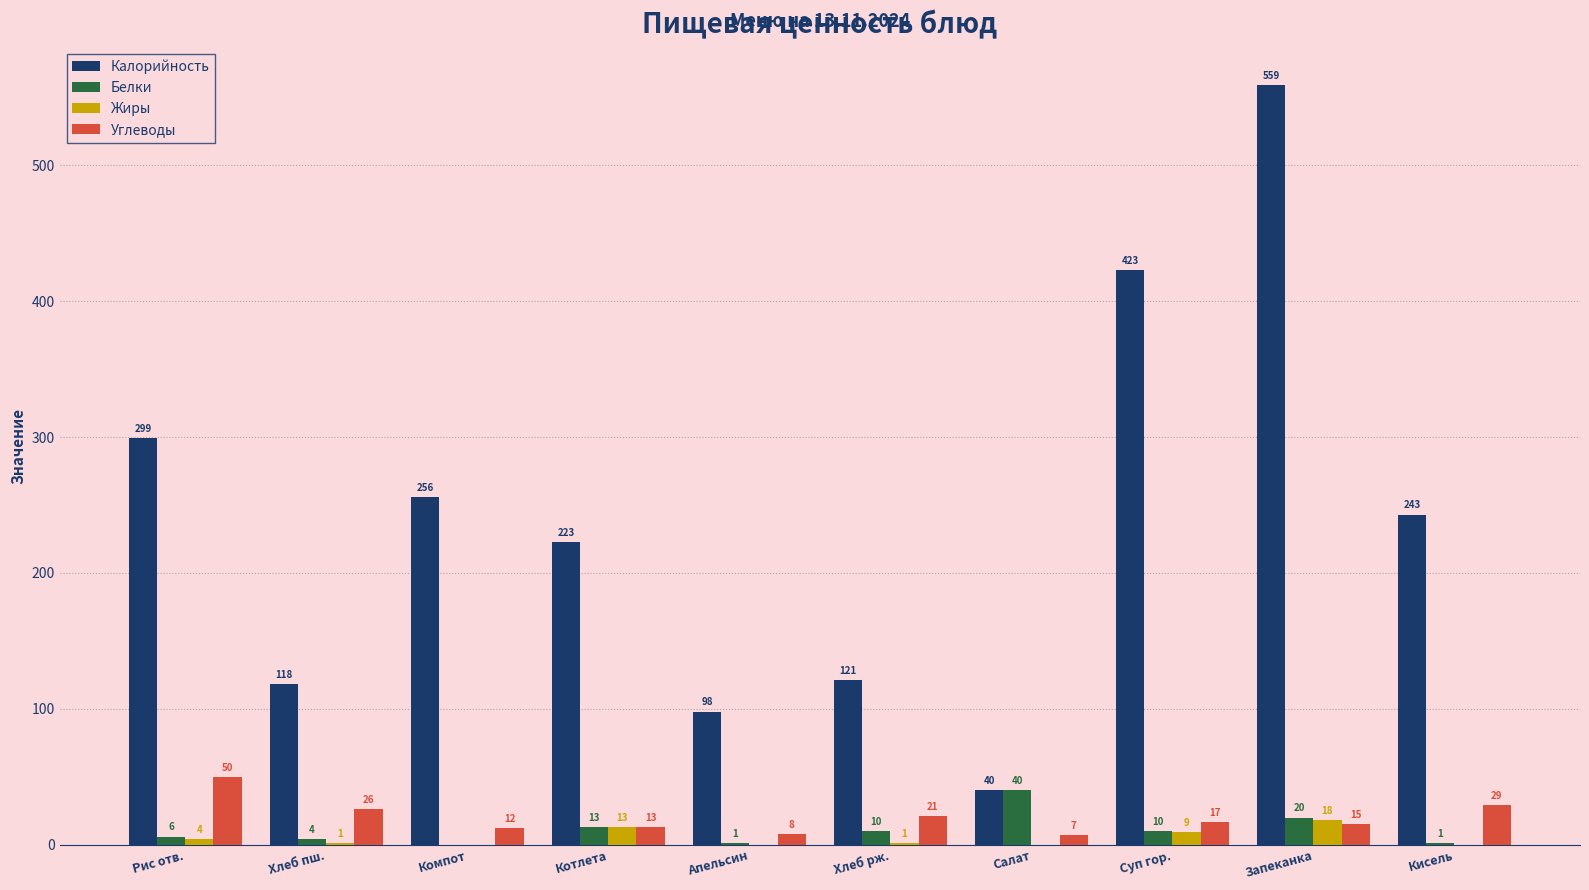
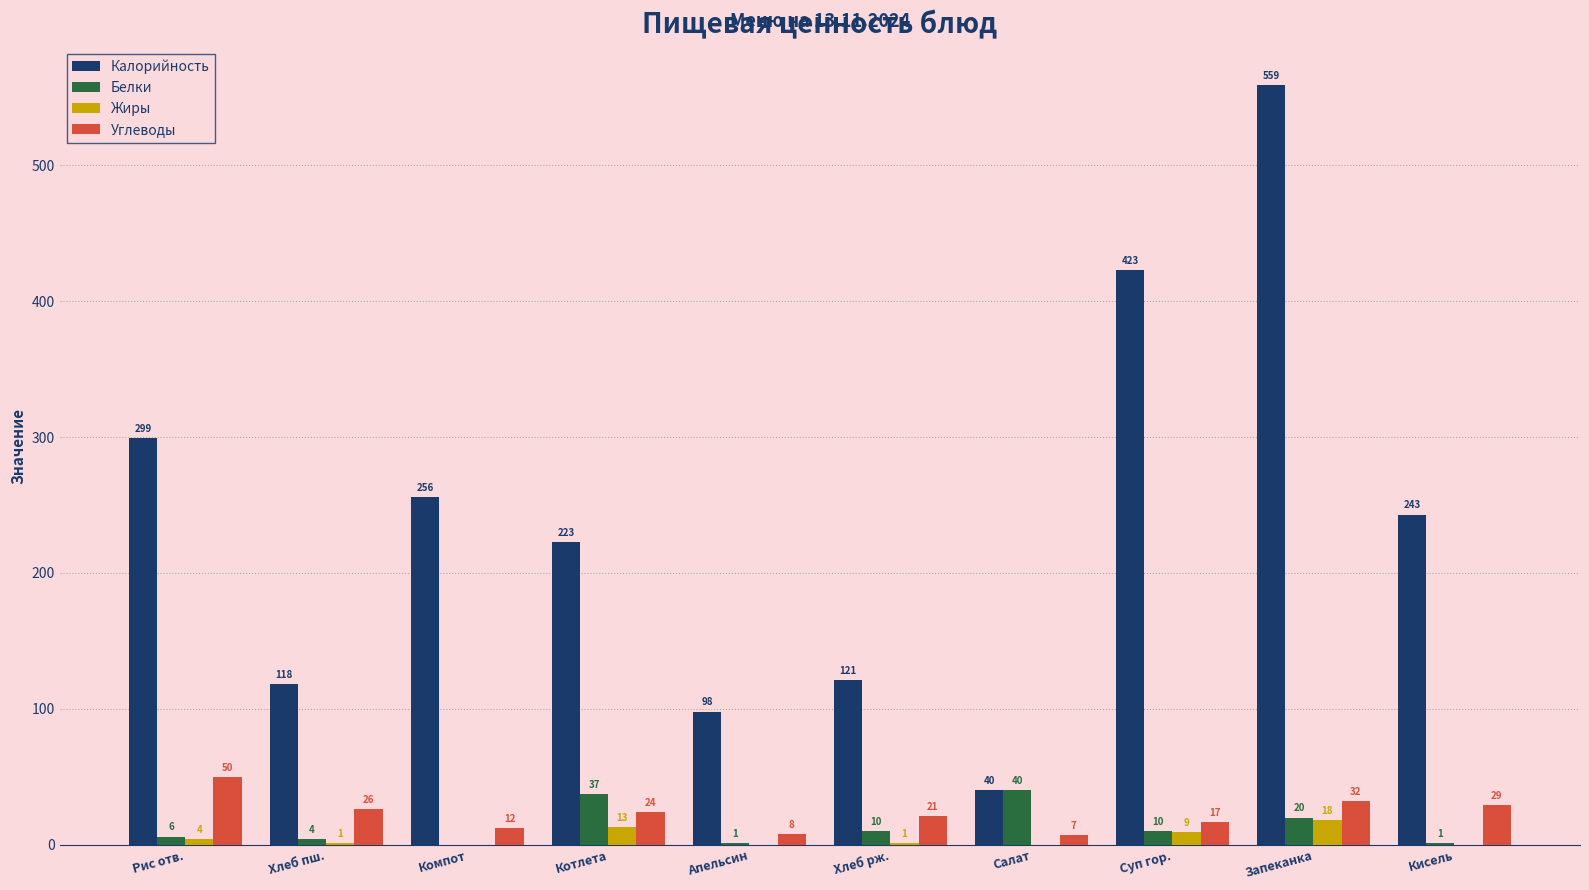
  {
    "Калорийность": {
      "Рис отв.": 299,
      "Хлеб пш.": 118,
      "Компот": 256,
      "Котлета": 223,
      "Апельсин": 98,
      "Хлеб рж.": 121,
      "Салат": 40,
      "Суп гор.": 423,
      "Запеканка": 559,
      "Кисель": 243
    },
    "Белки": {
      "Рис отв.": 6,
      "Хлеб пш.": 4,
-     "Котлета": 13,
+     "Котлета": 37,
      "Апельсин": 1,
      "Хлеб рж.": 10,
      "Салат": 40,
      "Суп гор.": 10,
      "Запеканка": 20,
      "Кисель": 1
    },
    "Жиры": {
      "Рис отв.": 4,
      "Хлеб пш.": 1,
      "Котлета": 13,
      "Хлеб рж.": 1,
      "Суп гор.": 9,
      "Запеканка": 18
    },
    "Углеводы": {
      "Рис отв.": 50,
      "Хлеб пш.": 26,
      "Компот": 12,
-     "Котлета": 13,
+     "Котлета": 24,
      "Апельсин": 8,
      "Хлеб рж.": 21,
      "Салат": 7,
      "Суп гор.": 17,
-     "Запеканка": 15,
+     "Запеканка": 32,
      "Кисель": 29
    }
  }
